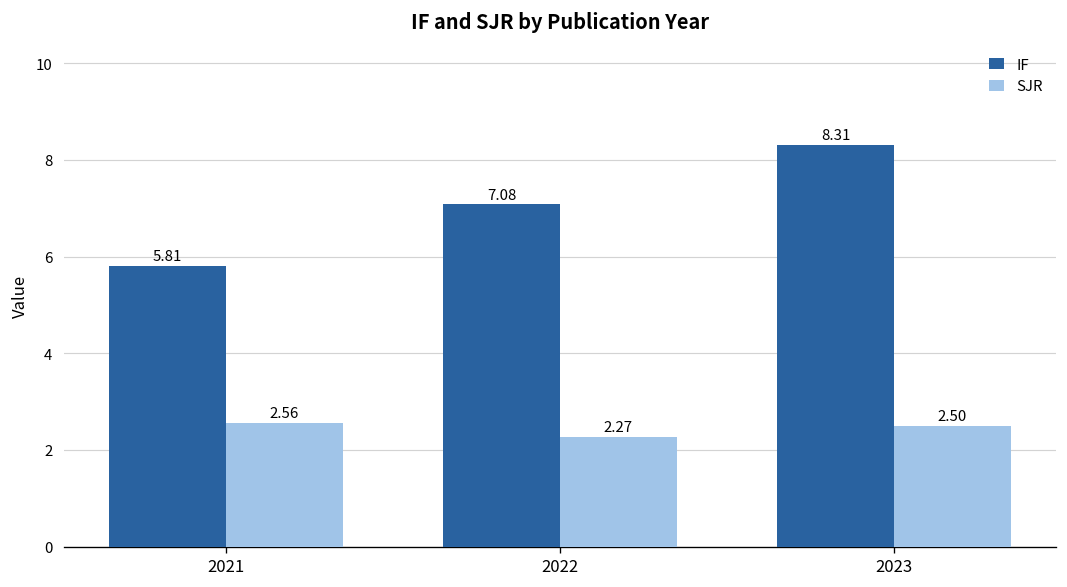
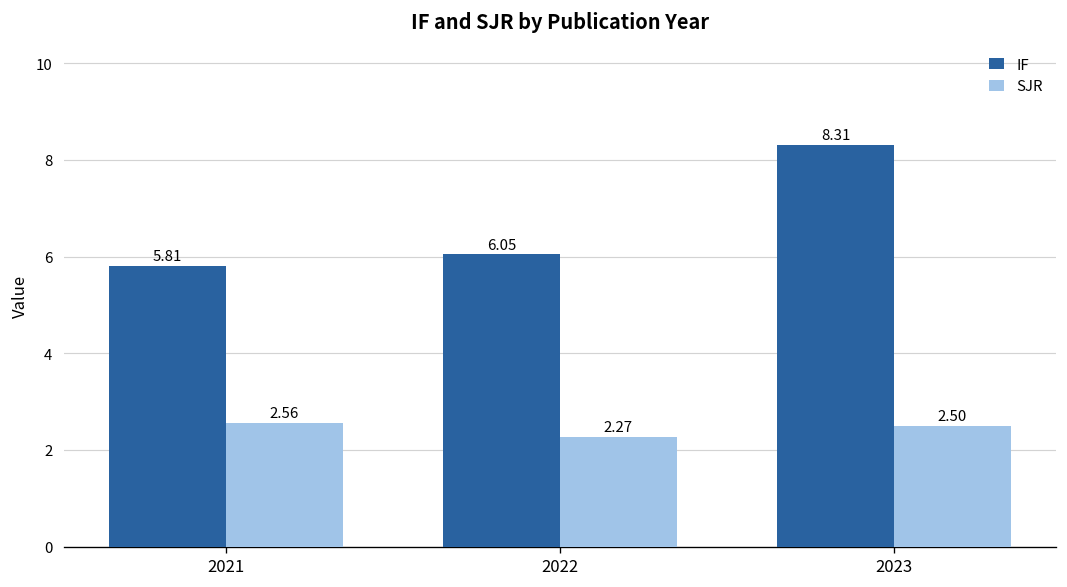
  {
    "IF": {
      "2021": 5.81,
-     "2022": 7.08,
+     "2022": 6.05,
      "2023": 8.31
    },
    "SJR": {
      "2021": 2.56,
      "2022": 2.27,
      "2023": 2.50
    }
  }
